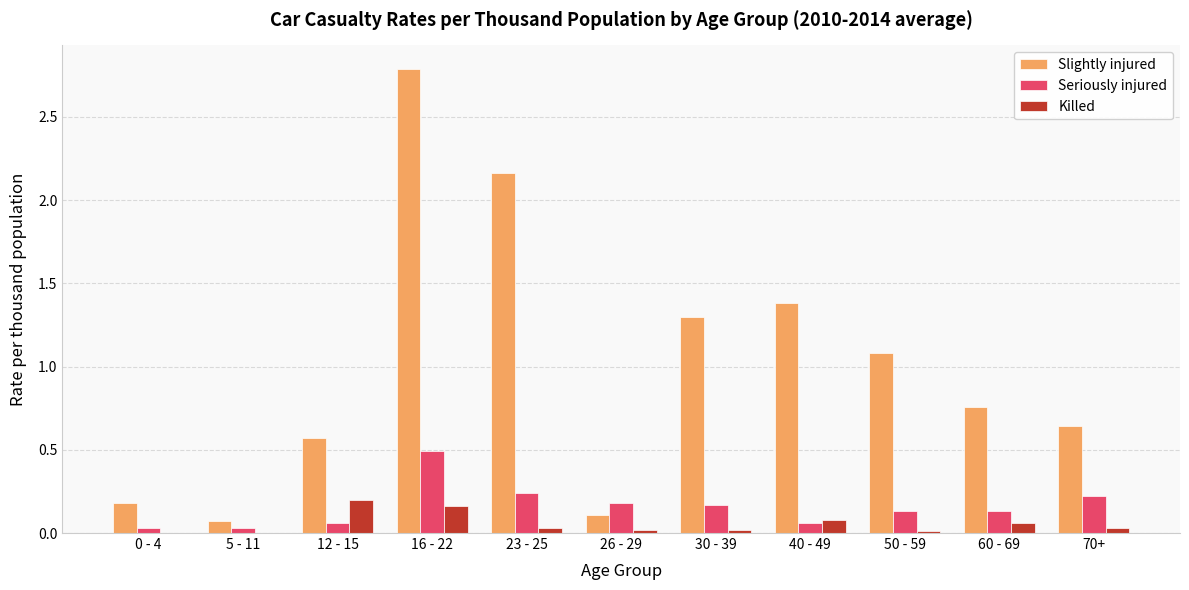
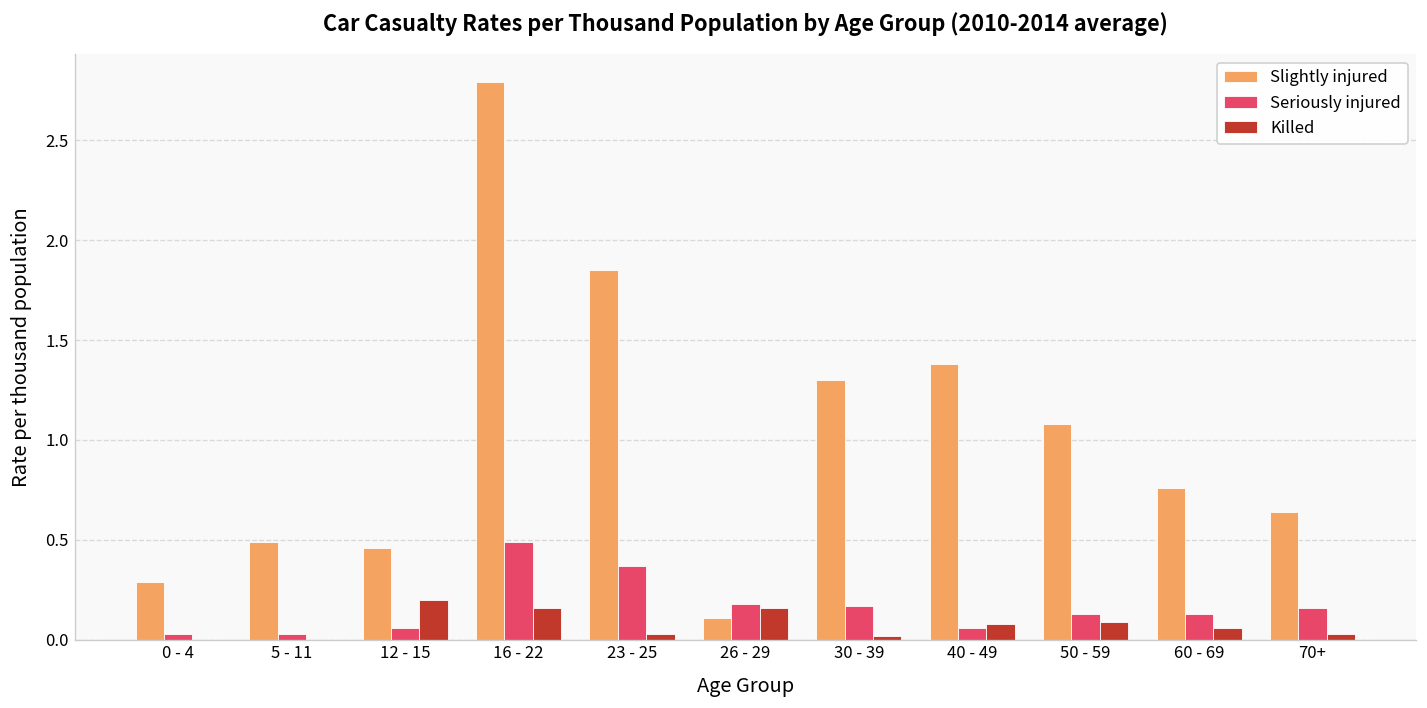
  {
    "Slightly injured": {
-     "0 - 4": 0.18,
-     "5 - 11": 0.07,
-     "12 - 15": 0.57,
+     "0 - 4": 0.29,
+     "5 - 11": 0.49,
+     "12 - 15": 0.46,
      "16 - 22": 2.79,
-     "23 - 25": 2.16,
+     "23 - 25": 1.85,
      "26 - 29": 0.11,
      "30 - 39": 1.30,
      "40 - 49": 1.38,
      "50 - 59": 1.08,
      "60 - 69": 0.76,
      "70+": 0.64
    },
    "Seriously injured": {
      "0 - 4": 0.03,
      "5 - 11": 0.03,
      "12 - 15": 0.06,
      "16 - 22": 0.49,
-     "23 - 25": 0.24,
+     "23 - 25": 0.37,
      "26 - 29": 0.18,
      "30 - 39": 0.17,
      "40 - 49": 0.06,
      "50 - 59": 0.13,
      "60 - 69": 0.13,
-     "70+": 0.22
+     "70+": 0.16
    },
    "Killed": {
      "0 - 4": 0.00,
      "5 - 11": 0.00,
      "12 - 15": 0.20,
      "16 - 22": 0.16,
      "23 - 25": 0.03,
-     "26 - 29": 0.02,
+     "26 - 29": 0.16,
      "30 - 39": 0.02,
      "40 - 49": 0.08,
-     "50 - 59": 0.01,
+     "50 - 59": 0.09,
      "60 - 69": 0.06,
      "70+": 0.03
    }
  }
